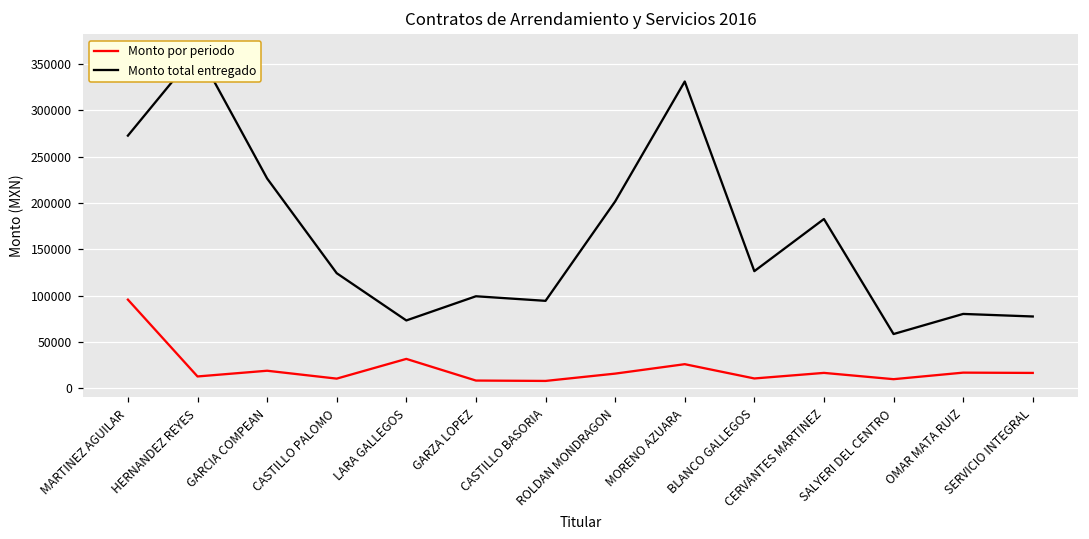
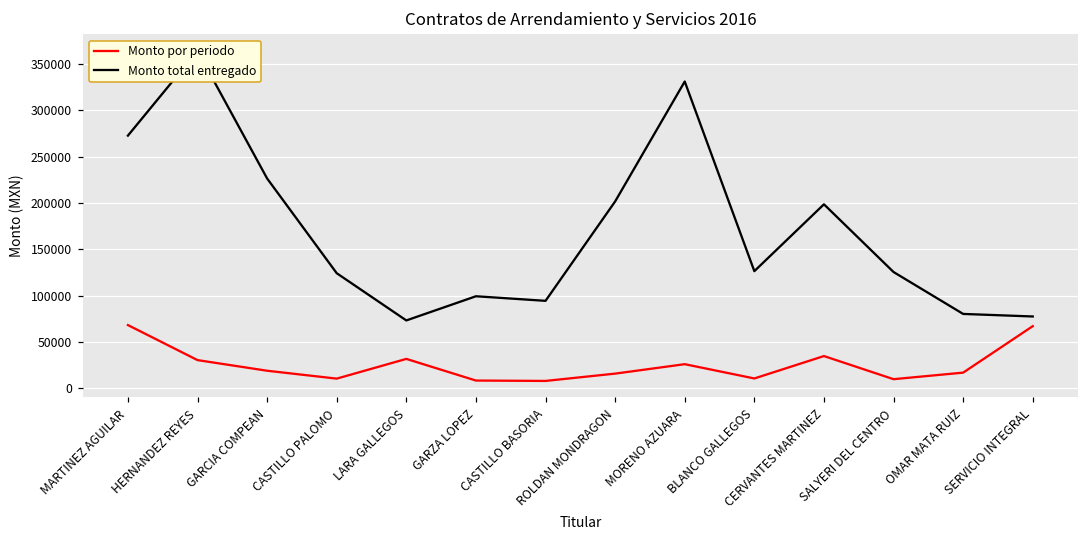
  {
    "Monto por periodo": {
-     "MARTINEZ AGUILAR": 100000,
-     "HERNANDEZ REYES": 10000,
+     "MARTINEZ AGUILAR": 70000,
+     "HERNANDEZ REYES": 30000,
      "GARCIA COMPEAN": 20000,
      "CASTILLO PALOMO": 10000,
      "LARA GALLEGOS": 30000,
      "GARZA LOPEZ": 10000,
      "CASTILLO BASORIA": 10000,
      "ROLDAN MONDRAGON": 20000,
      "MORENO AZUARA": 30000,
      "BLANCO GALLEGOS": 10000,
-     "CERVANTES MARTINEZ": 20000,
+     "CERVANTES MARTINEZ": 30000,
      "SALYERI DEL CENTRO": 10000,
      "OMAR MATA RUIZ": 20000,
-     "SERVICIO INTEGRAL": 20000
+     "SERVICIO INTEGRAL": 70000
    },
    "Monto total entregado": {
      "MARTINEZ AGUILAR": 270000,
      "GARCIA COMPEAN": 230000,
      "CASTILLO PALOMO": 120000,
      "LARA GALLEGOS": 70000,
      "GARZA LOPEZ": 100000,
      "CASTILLO BASORIA": 90000,
      "ROLDAN MONDRAGON": 200000,
      "MORENO AZUARA": 330000,
      "BLANCO GALLEGOS": 130000,
-     "CERVANTES MARTINEZ": 180000,
-     "SALYERI DEL CENTRO": 60000,
+     "CERVANTES MARTINEZ": 200000,
+     "SALYERI DEL CENTRO": 130000,
      "OMAR MATA RUIZ": 80000,
      "SERVICIO INTEGRAL": 80000
    }
  }
